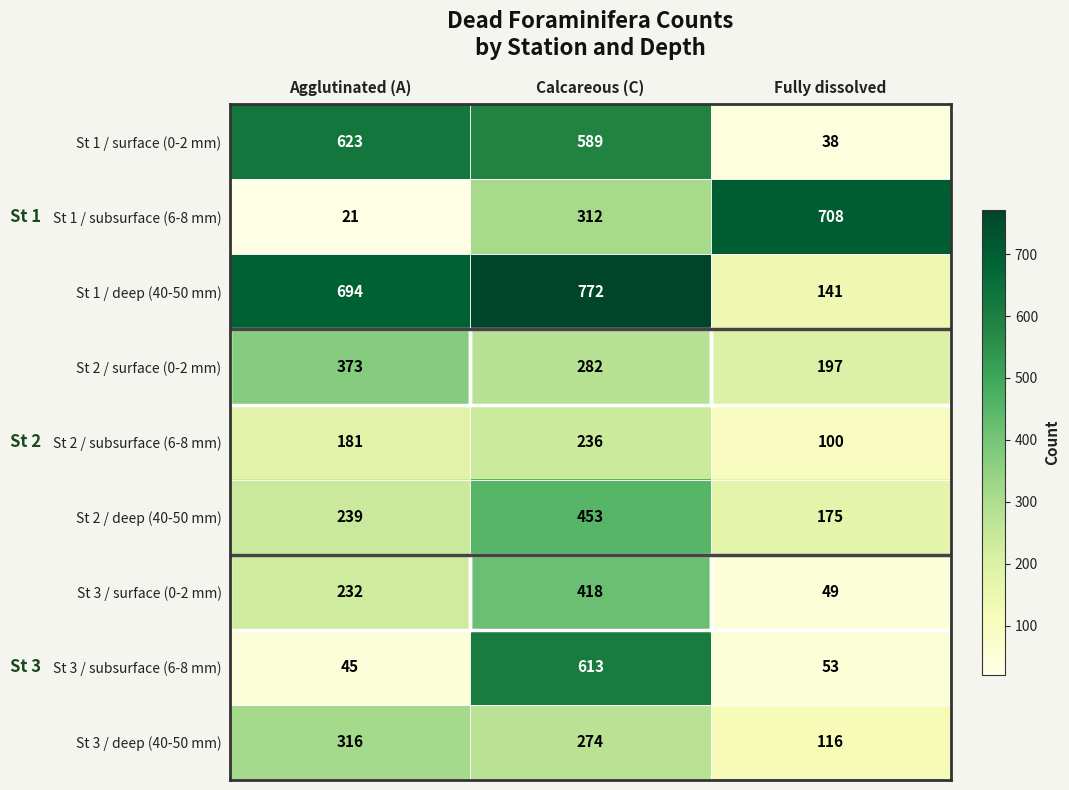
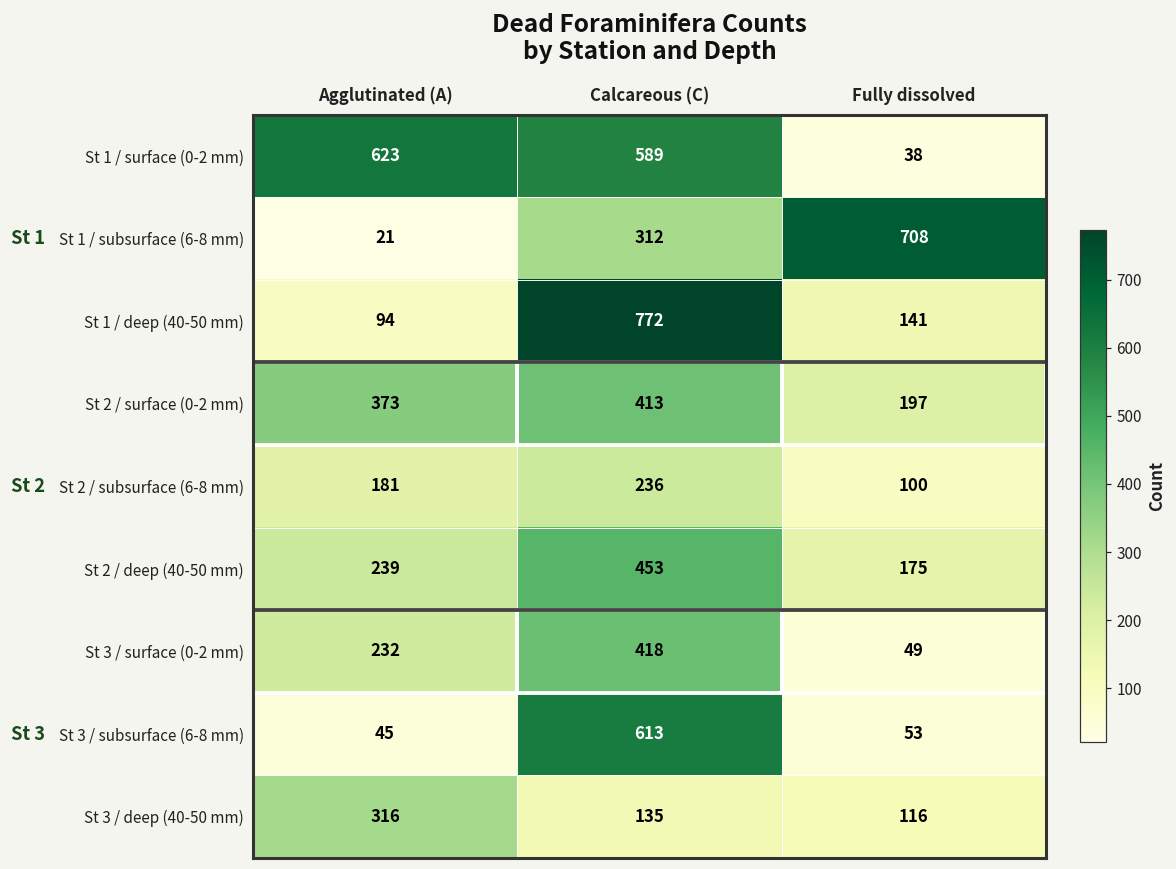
  {
    "St 1 / surface (0-2 mm)": {
      "Agglutinated (A)": 623,
      "Calcareous (C)": 589,
      "Fully dissolved": 38
    },
    "St 1 / subsurface (6-8 mm)": {
      "Agglutinated (A)": 21,
      "Calcareous (C)": 312,
      "Fully dissolved": 708
    },
    "St 1 / deep (40-50 mm)": {
-     "Agglutinated (A)": 694,
+     "Agglutinated (A)": 94,
      "Calcareous (C)": 772,
      "Fully dissolved": 141
    },
    "St 2 / surface (0-2 mm)": {
      "Agglutinated (A)": 373,
-     "Calcareous (C)": 282,
+     "Calcareous (C)": 413,
      "Fully dissolved": 197
    },
    "St 2 / subsurface (6-8 mm)": {
      "Agglutinated (A)": 181,
      "Calcareous (C)": 236,
      "Fully dissolved": 100
    },
    "St 2 / deep (40-50 mm)": {
      "Agglutinated (A)": 239,
      "Calcareous (C)": 453,
      "Fully dissolved": 175
    },
    "St 3 / surface (0-2 mm)": {
      "Agglutinated (A)": 232,
      "Calcareous (C)": 418,
      "Fully dissolved": 49
    },
    "St 3 / subsurface (6-8 mm)": {
      "Agglutinated (A)": 45,
      "Calcareous (C)": 613,
      "Fully dissolved": 53
    },
    "St 3 / deep (40-50 mm)": {
      "Agglutinated (A)": 316,
-     "Calcareous (C)": 274,
+     "Calcareous (C)": 135,
      "Fully dissolved": 116
    }
  }
